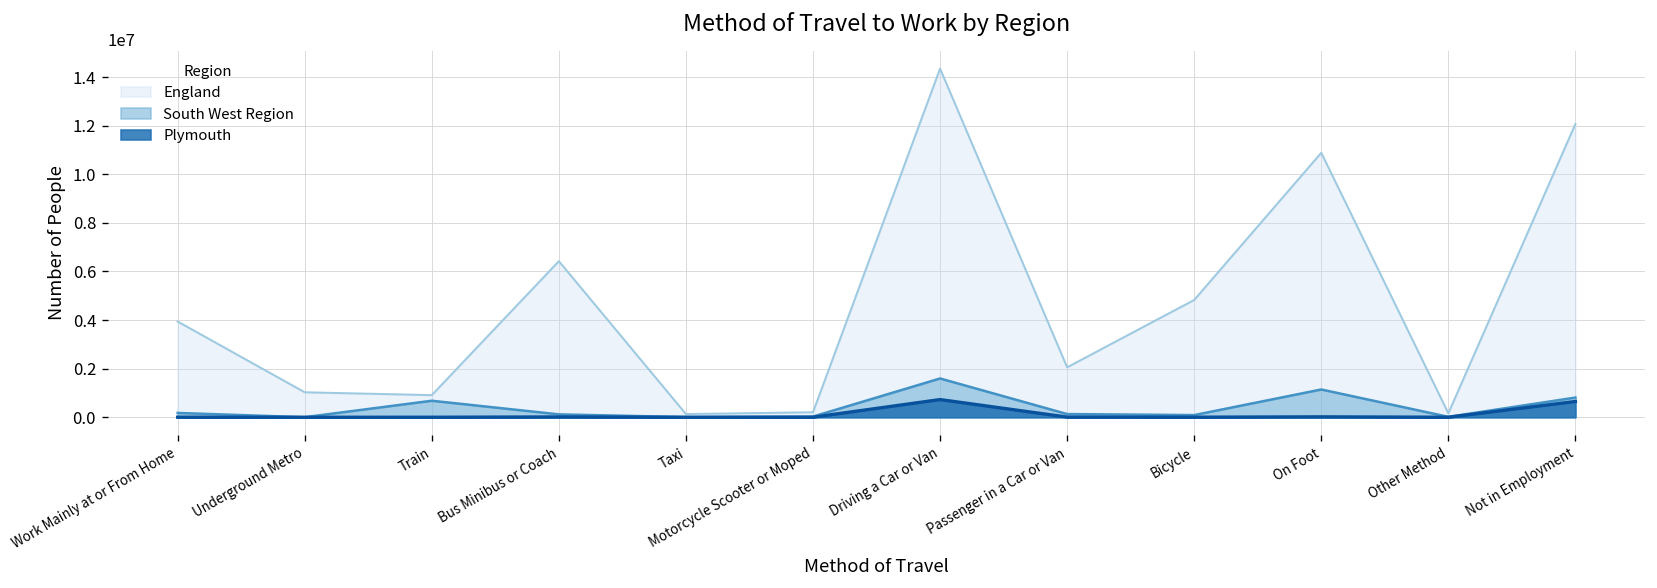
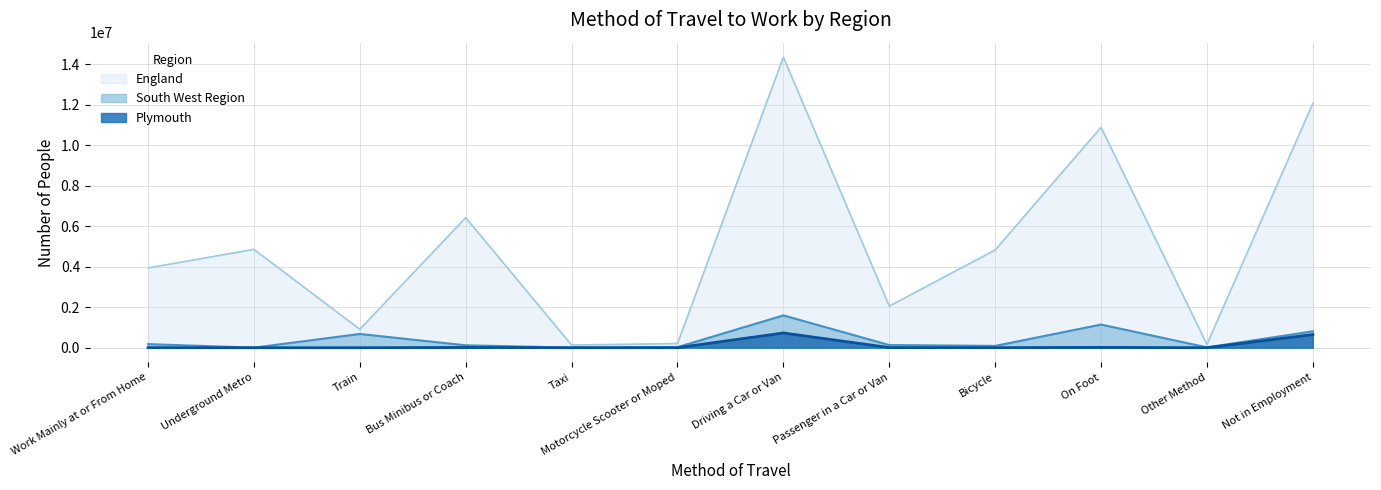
  {
    "England": {
      "Work Mainly at or From Home": 3900000,
-     "Underground Metro": 1000000,
+     "Underground Metro": 4900000,
      "Train": 900000,
      "Bus Minibus or Coach": 6400000,
      "Motorcycle Scooter or Moped": 200000,
      "Driving a Car or Van": 14300000,
      "Passenger in a Car or Van": 2100000,
      "Bicycle": 4800000,
      "On Foot": 10900000,
      "Other Method": 200000,
      "Not in Employment": 12100000
    },
    "South West Region": {
      "Work Mainly at or From Home": 200000,
      "Train": 700000,
      "Driving a Car or Van": 1600000,
      "Passenger in a Car or Van": 100000,
      "On Foot": 1100000,
      "Not in Employment": 800000
    },
    "Plymouth": {
      "Work Mainly at or From Home": 0,
      "Train": 0,
      "Driving a Car or Van": 700000,
      "Passenger in a Car or Van": 0,
      "On Foot": 0,
      "Not in Employment": 700000
    }
  }
